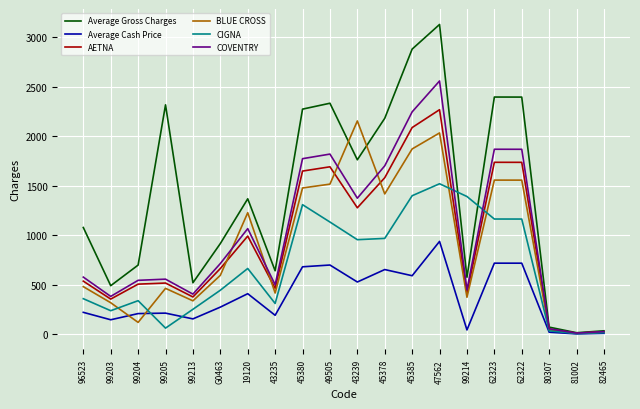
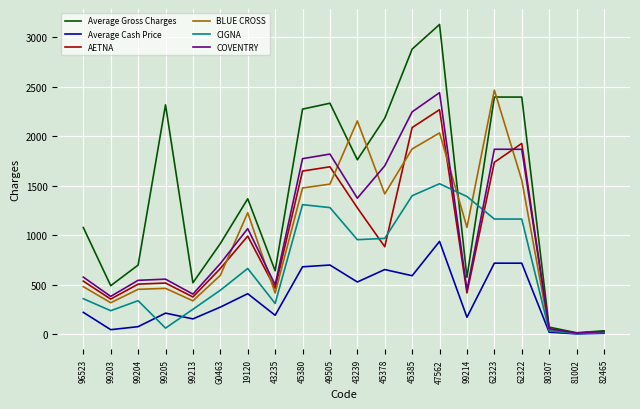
  {
    "Average Gross Charges": {
      "96523": 1100,
      "99203": 500,
      "99204": 700,
      "99205": 2300,
      "99213": 500,
      "G0463": 900,
      "19120": 1400,
      "43235": 600,
      "45380": 2300,
      "49505": 2300,
      "43239": 1800,
      "45378": 2200,
      "45385": 2900,
      "47562": 3100,
      "99214": 600,
      "62323": 2400,
      "62322": 2400
    },
    "Average Cash Price": {
      "96523": 200,
-     "99203": 100,
-     "99204": 200,
+     "99203": 0,
+     "99204": 100,
      "99205": 200,
      "99213": 200,
      "G0463": 300,
      "19120": 400,
      "43235": 200,
      "45380": 700,
      "49505": 700,
      "43239": 500,
      "45378": 700,
      "45385": 600,
      "47562": 900,
-     "99214": 0,
+     "99214": 200,
      "62323": 700,
      "62322": 700
    },
    "AETNA": {
      "96523": 500,
      "99203": 400,
      "99204": 500,
      "99205": 500,
      "99213": 400,
      "G0463": 700,
      "19120": 1000,
      "43235": 500,
      "45380": 1600,
      "49505": 1700,
      "43239": 1300,
-     "45378": 1600,
+     "45378": 900,
      "45385": 2100,
      "47562": 2300,
      "99214": 400,
      "62323": 1700,
-     "62322": 1700
+     "62322": 1900
    },
    "BLUE CROSS": {
      "96523": 500,
      "99203": 300,
-     "99204": 100,
+     "99204": 500,
      "99205": 500,
      "99213": 300,
      "G0463": 600,
      "19120": 1200,
      "43235": 400,
      "45380": 1500,
      "49505": 1500,
      "43239": 2200,
      "45378": 1400,
      "45385": 1900,
      "47562": 2000,
-     "99214": 400,
-     "62323": 1600,
+     "99214": 1100,
+     "62323": 2500,
      "62322": 1600
    },
    "CIGNA": {
      "96523": 400,
      "99203": 200,
      "99204": 300,
      "99205": 100,
      "99213": 300,
      "G0463": 400,
      "19120": 700,
      "43235": 300,
      "45380": 1300,
-     "49505": 1100,
+     "49505": 1300,
      "43239": 1000,
      "45378": 1000,
      "45385": 1400,
      "47562": 1500,
      "99214": 1400,
      "62323": 1200,
      "62322": 1200
    },
    "COVENTRY": {
      "96523": 600,
      "99203": 400,
      "99204": 500,
      "99205": 600,
      "99213": 400,
      "G0463": 700,
      "19120": 1100,
      "43235": 500,
      "45380": 1800,
      "49505": 1800,
      "43239": 1400,
      "45378": 1700,
      "45385": 2200,
-     "47562": 2600,
+     "47562": 2400,
      "99214": 400,
      "62323": 1900,
      "62322": 1900
    }
  }
